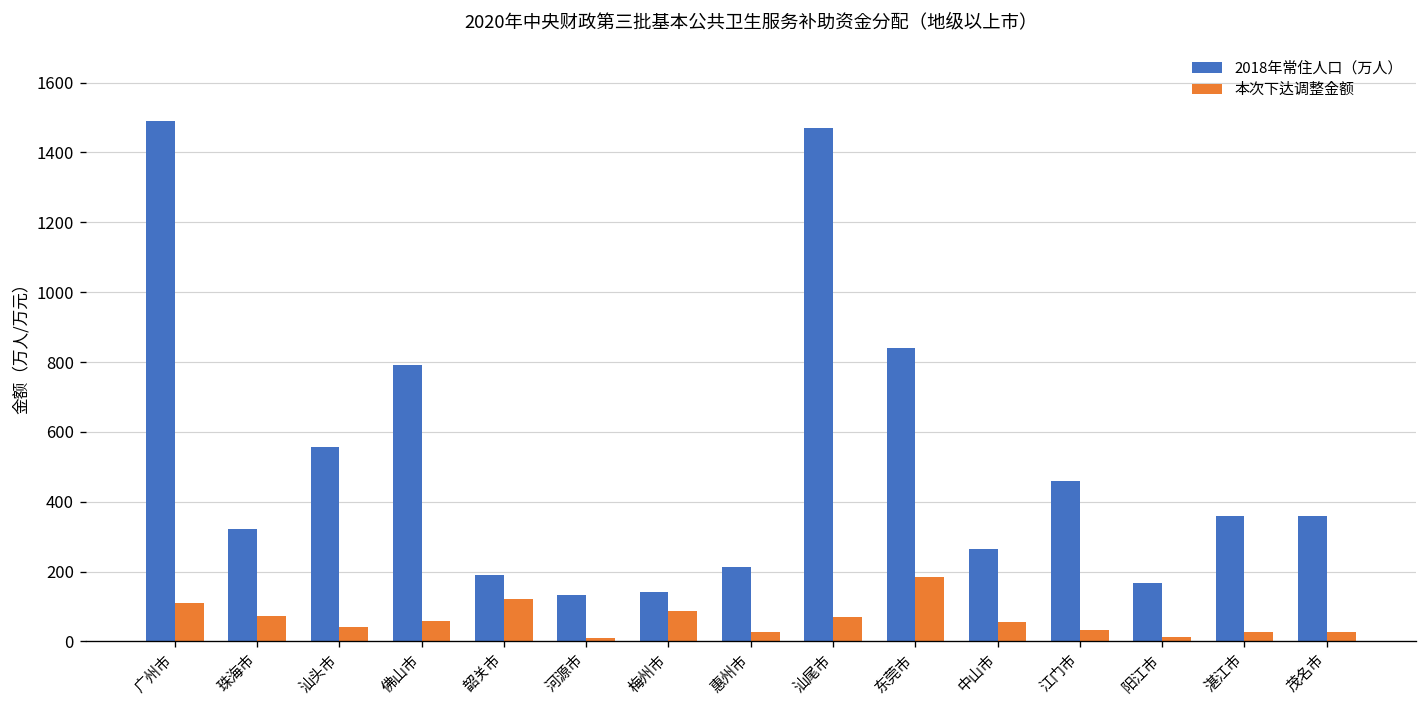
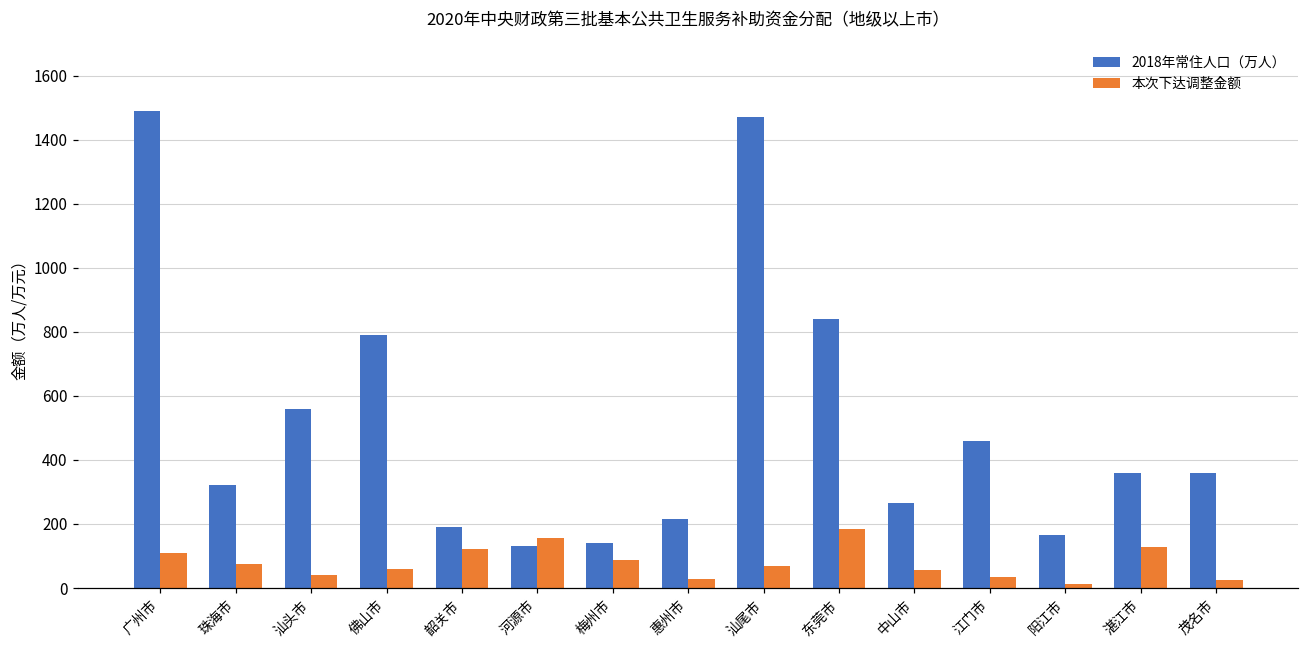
  {
    "2018年常住人口（万人）": {
      "广州市": 1490,
      "珠海市": 320,
      "汕头市": 560,
      "佛山市": 790,
      "韶关市": 190,
      "河源市": 130,
      "梅州市": 140,
      "惠州市": 210,
      "汕尾市": 1470,
      "东莞市": 840,
      "中山市": 260,
      "江门市": 460,
      "阳江市": 170,
      "湛江市": 360,
      "茂名市": 360
    },
    "本次下达调整金额": {
      "广州市": 110,
      "珠海市": 70,
      "汕头市": 40,
      "佛山市": 60,
      "韶关市": 120,
-     "河源市": 10,
+     "河源市": 160,
      "梅州市": 90,
      "惠州市": 30,
      "汕尾市": 70,
      "东莞市": 180,
      "中山市": 60,
      "江门市": 30,
      "阳江市": 10,
-     "湛江市": 30,
+     "湛江市": 130,
      "茂名市": 30
    }
  }
